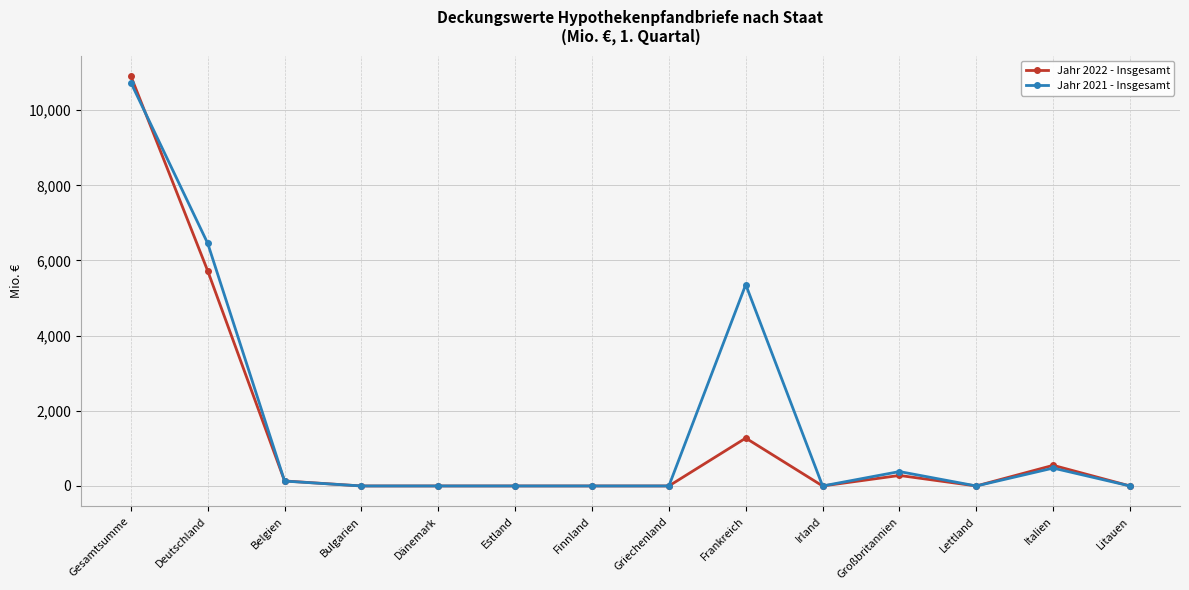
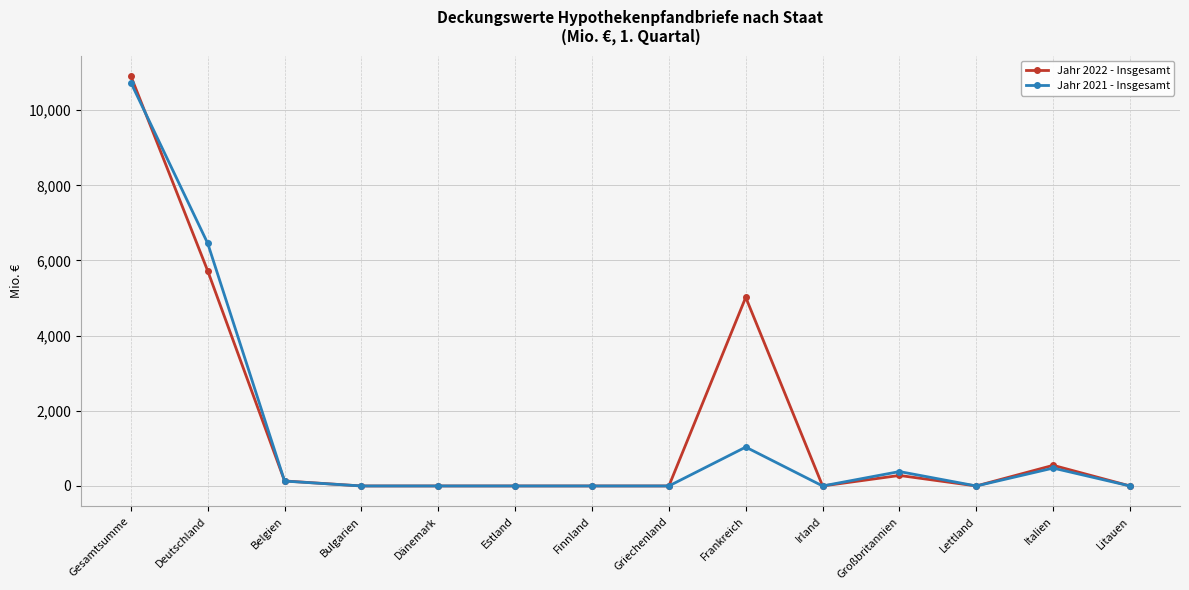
  {
    "Jahr 2022 - Insgesamt": {
      "Gesamtsumme": "10,900",
      "Deutschland": "5,700",
-     "Frankreich": "1,300",
+     "Frankreich": "5,000",
      "Großbritannien": "300",
      "Italien": "500"
    },
    "Jahr 2021 - Insgesamt": {
      "Gesamtsumme": "10,700",
      "Deutschland": "6,500",
-     "Frankreich": "5,400",
+     "Frankreich": "1,000",
      "Großbritannien": "400",
      "Italien": "500"
    }
  }
